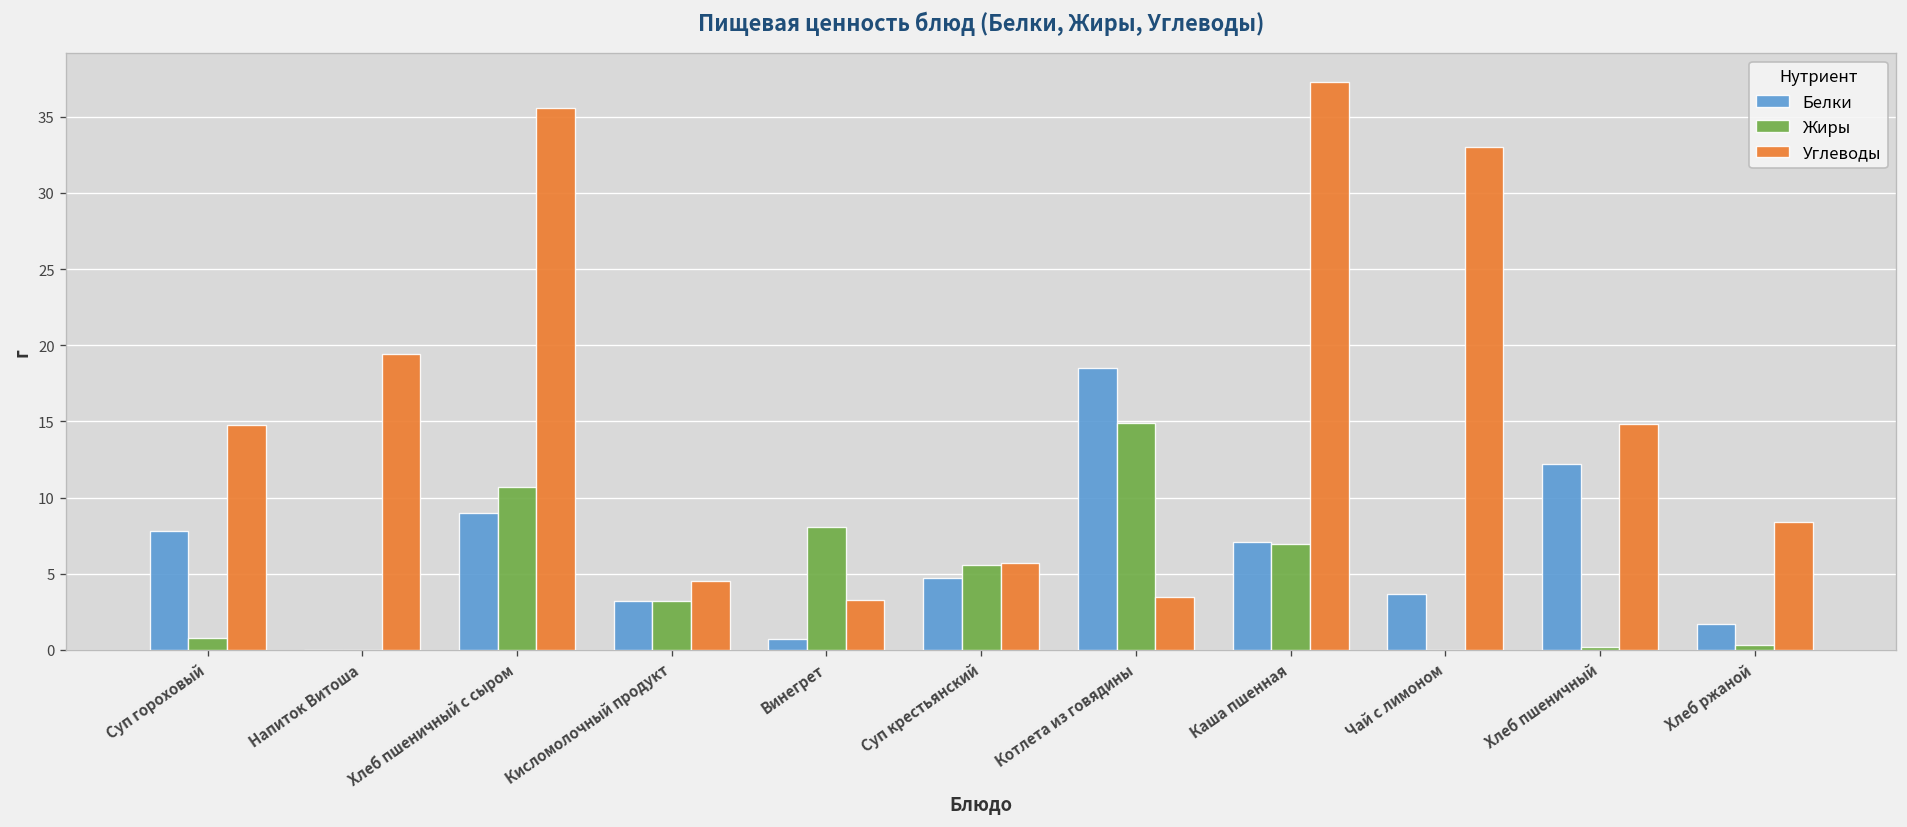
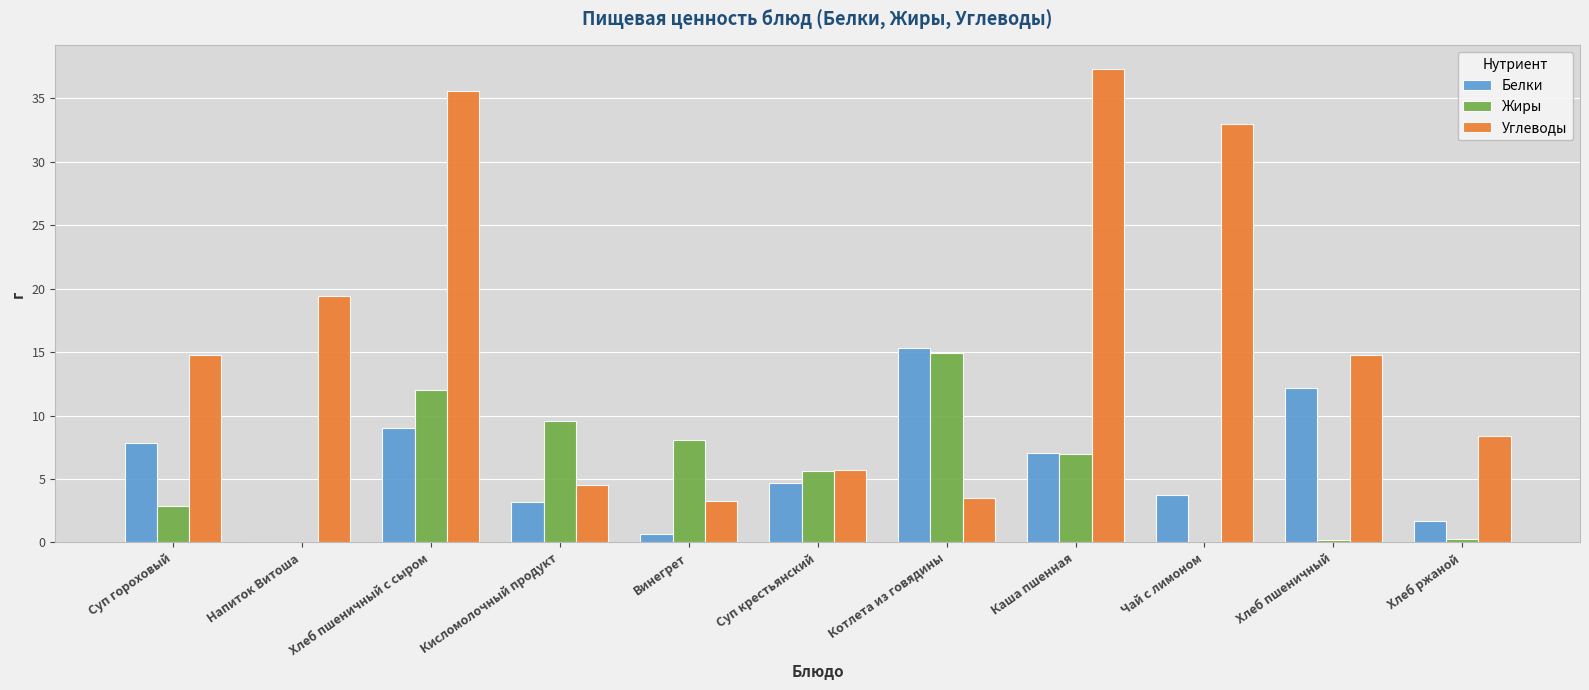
  {
    "Белки": {
      "Суп гороховый": 7.8,
      "Напиток Витоша": 0.0,
      "Хлеб пшеничный с сыром": 9.0,
      "Кисломолочный продукт": 3.2,
      "Винегрет": 0.7,
      "Суп крестьянский": 4.7,
-     "Котлета из говядины": 18.5,
+     "Котлета из говядины": 15.3,
      "Каша пшенная": 7.1,
      "Чай с лимоном": 3.7,
      "Хлеб пшеничный": 12.2,
      "Хлеб ржаной": 1.7
    },
    "Жиры": {
-     "Суп гороховый": 0.8,
+     "Суп гороховый": 2.9,
      "Напиток Витоша": 0.0,
-     "Хлеб пшеничный с сыром": 10.7,
-     "Кисломолочный продукт": 3.2,
+     "Хлеб пшеничный с сыром": 12.0,
+     "Кисломолочный продукт": 9.6,
      "Винегрет": 8.1,
      "Суп крестьянский": 5.6,
      "Котлета из говядины": 14.9,
      "Каша пшенная": 7.0,
      "Чай с лимоном": 0.0,
      "Хлеб пшеничный": 0.2,
      "Хлеб ржаной": 0.3
    },
    "Углеводы": {
      "Суп гороховый": 14.8,
      "Напиток Витоша": 19.4,
      "Хлеб пшеничный с сыром": 35.6,
      "Кисломолочный продукт": 4.5,
      "Винегрет": 3.3,
      "Суп крестьянский": 5.7,
      "Котлета из говядины": 3.5,
      "Каша пшенная": 37.3,
      "Чай с лимоном": 33.0,
      "Хлеб пшеничный": 14.8,
      "Хлеб ржаной": 8.4
    }
  }
